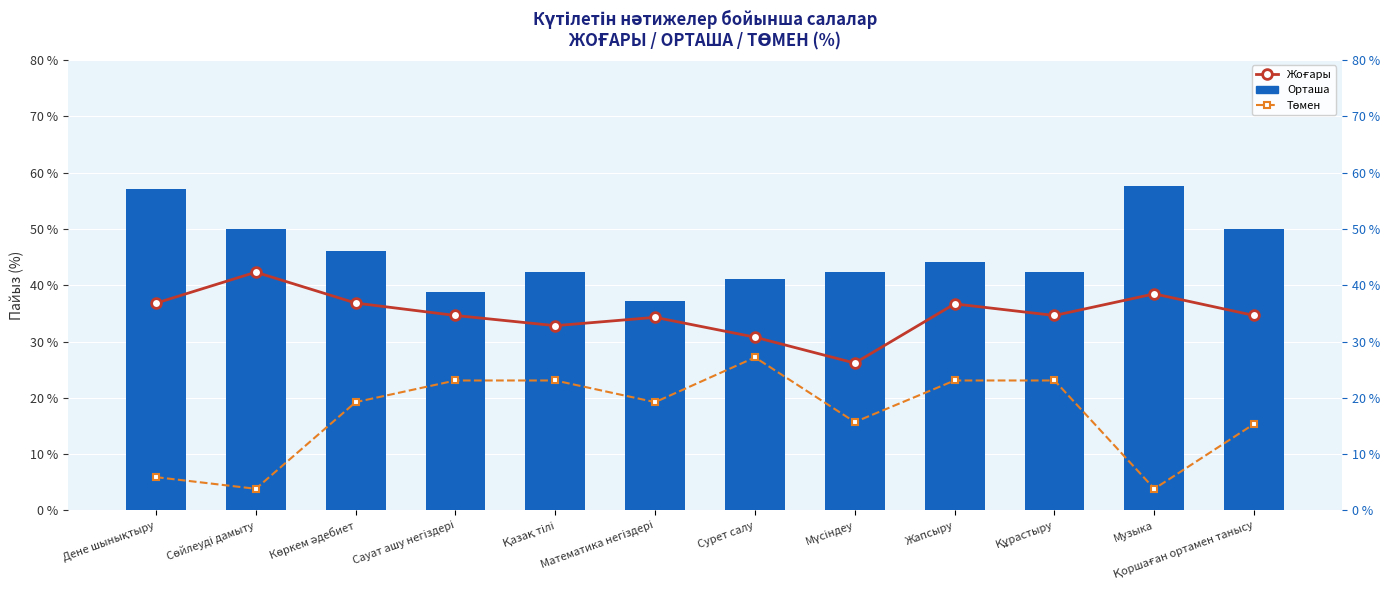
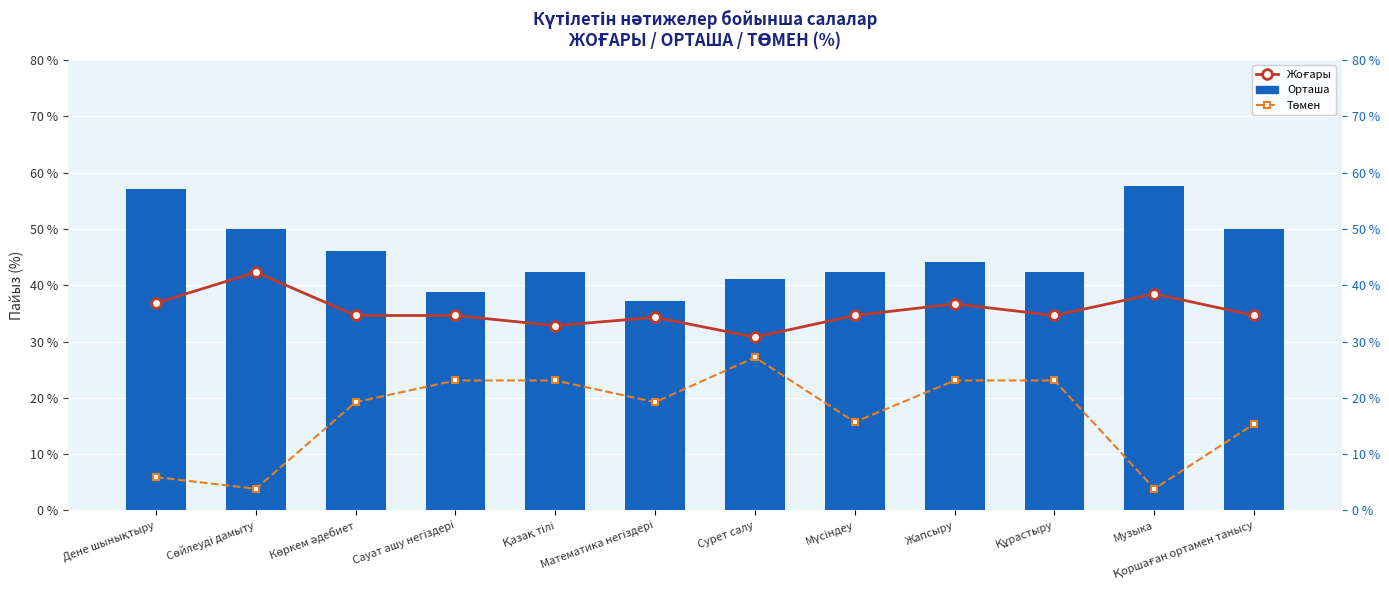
  {
    "Орташа": {
      "Дене шынықтыру": "57 %",
      "Сөйлеуді дамыту": "50 %",
      "Көркем әдебиет": "46 %",
      "Сауат ашу негіздері": "39 %",
      "Қазақ тілі": "42 %",
      "Математика негіздері": "37 %",
      "Сурет салу": "41 %",
      "Мүсіндеу": "42 %",
      "Жапсыру": "44 %",
      "Құрастыру": "42 %",
      "Музыка": "58 %",
      "Қоршаған ортамен танысу": "50 %"
    },
    "Жоғары": {
      "Дене шынықтыру": "37 %",
      "Сөйлеуді дамыту": "42 %",
-     "Көркем әдебиет": "37 %",
+     "Көркем әдебиет": "35 %",
      "Сауат ашу негіздері": "35 %",
      "Қазақ тілі": "33 %",
      "Математика негіздері": "34 %",
      "Сурет салу": "31 %",
-     "Мүсіндеу": "26 %",
+     "Мүсіндеу": "35 %",
      "Жапсыру": "37 %",
      "Құрастыру": "35 %",
      "Музыка": "38 %",
      "Қоршаған ортамен танысу": "35 %"
    },
    "Төмен": {
      "Дене шынықтыру": "6 %",
      "Сөйлеуді дамыту": "4 %",
      "Көркем әдебиет": "19 %",
      "Сауат ашу негіздері": "23 %",
      "Қазақ тілі": "23 %",
      "Математика негіздері": "19 %",
      "Сурет салу": "27 %",
      "Мүсіндеу": "16 %",
      "Жапсыру": "23 %",
      "Құрастыру": "23 %",
      "Музыка": "4 %",
      "Қоршаған ортамен танысу": "15 %"
    }
  }
